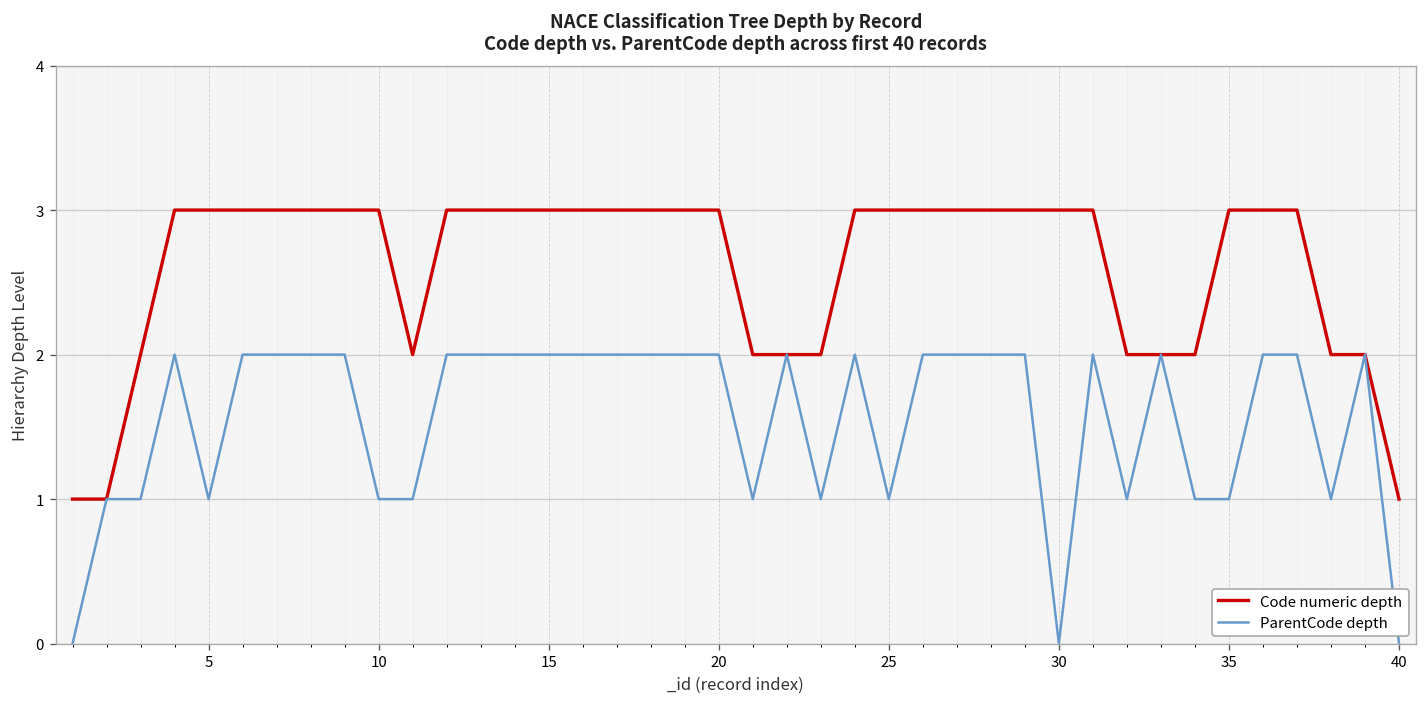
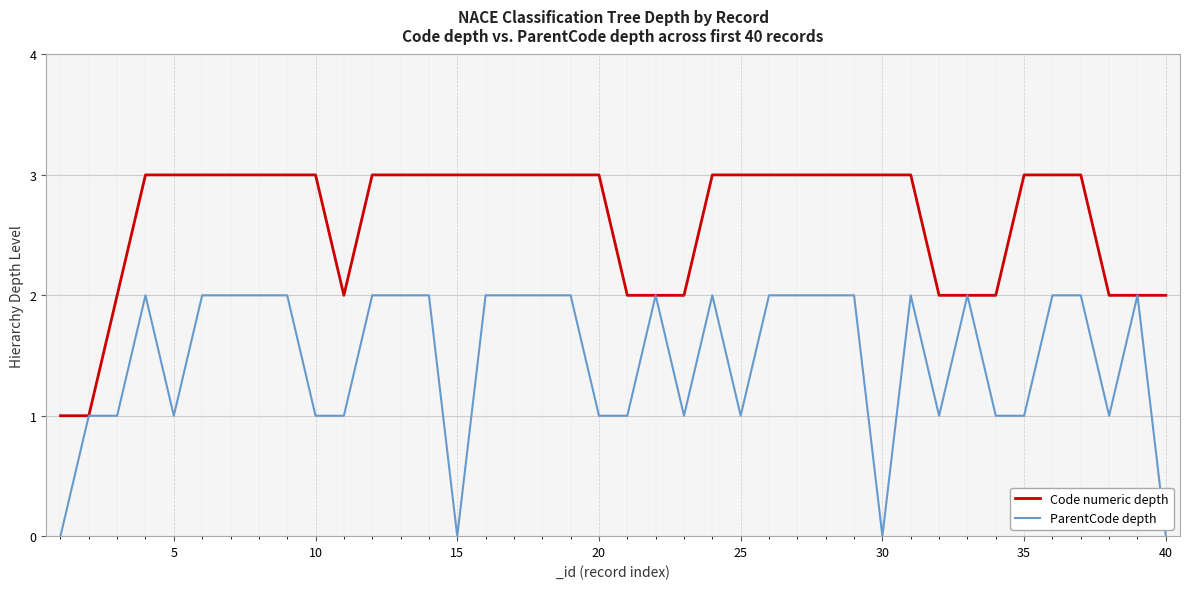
  {
    "Code numeric depth": {
      "5": 3,
      "10": 3,
      "15": 3,
      "20": 3,
      "25": 3,
      "30": 3,
      "35": 3,
-     "40": 1
+     "40": 2
    },
    "ParentCode depth": {
      "5": 1,
      "10": 1,
-     "15": 2,
-     "20": 2,
+     "15": 0,
+     "20": 1,
      "25": 1,
      "30": 0,
      "35": 1,
      "40": 0
    }
  }
